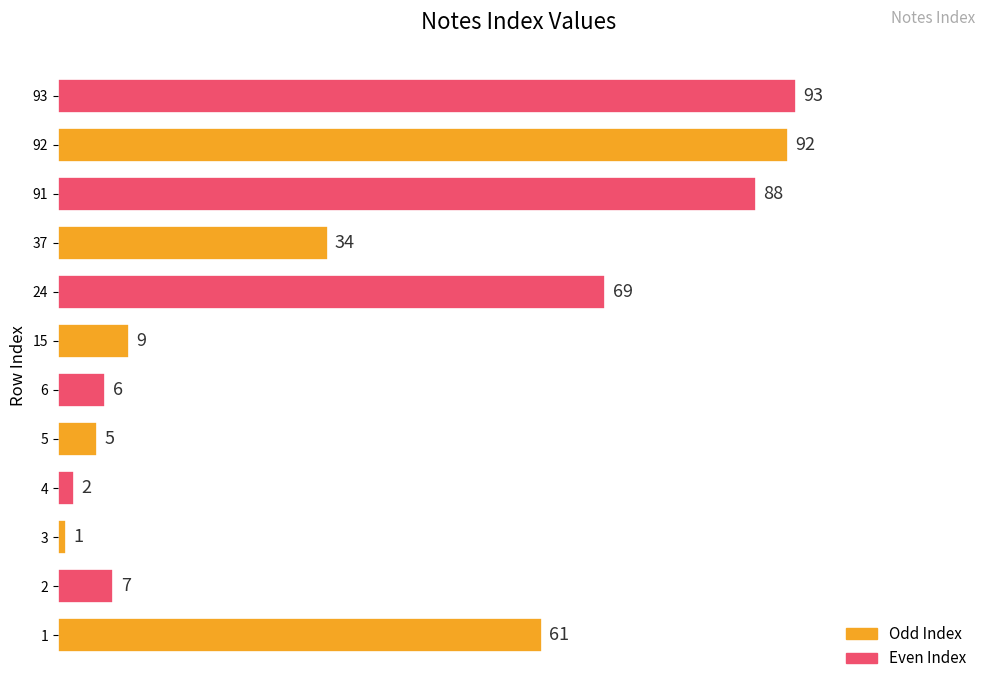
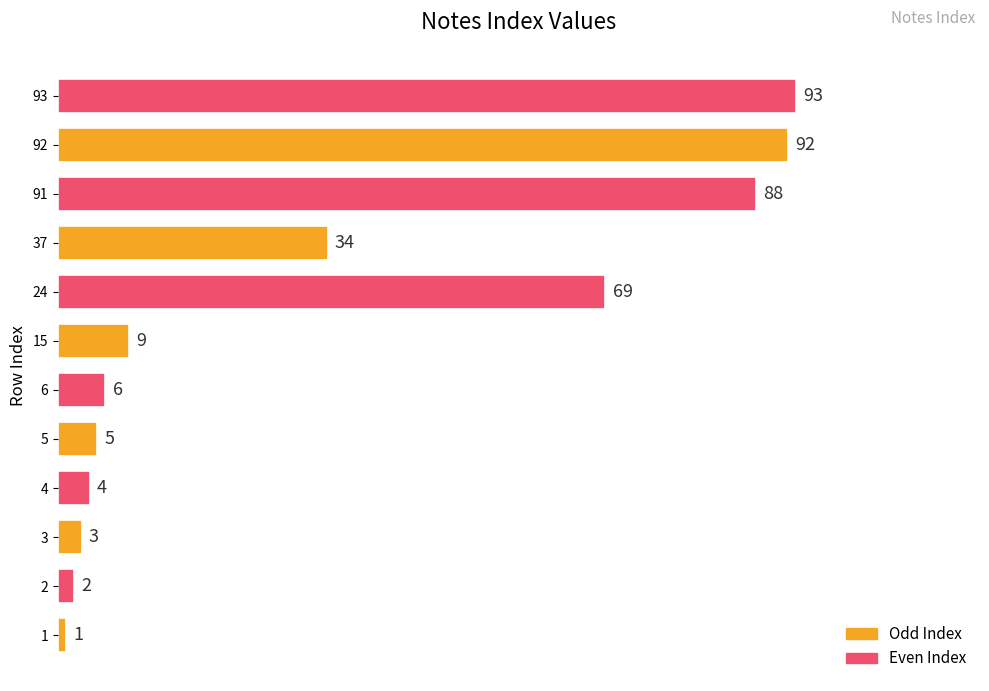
  {
    "93": 93,
    "92": 92,
    "91": 88,
    "37": 34,
    "24": 69,
    "15": 9,
    "6": 6,
    "5": 5,
-   "4": 2,
-   "3": 1,
-   "2": 7,
-   "1": 61
+   "4": 4,
+   "3": 3,
+   "2": 2,
+   "1": 1
  }
